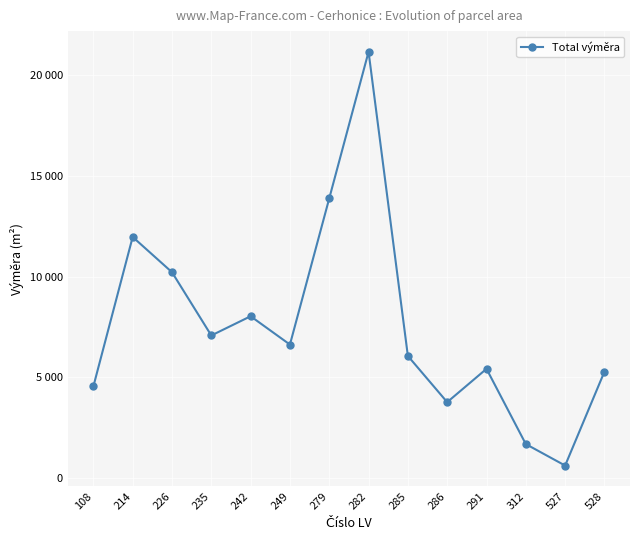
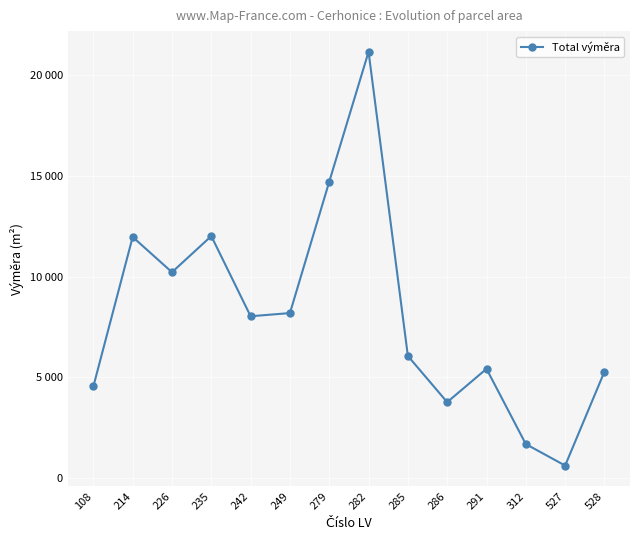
  {
    "108": 4600,
    "214": 12000,
    "226": 10200,
-   "235": 7100,
+   "235": 12000,
    "242": 8000,
-   "249": 6600,
-   "279": 13900,
+   "249": 8200,
+   "279": 14700,
    "282": 21200,
    "285": 6100,
    "286": 3800,
    "291": 5400,
    "312": 1700,
    "527": 600,
    "528": 5300
  }
